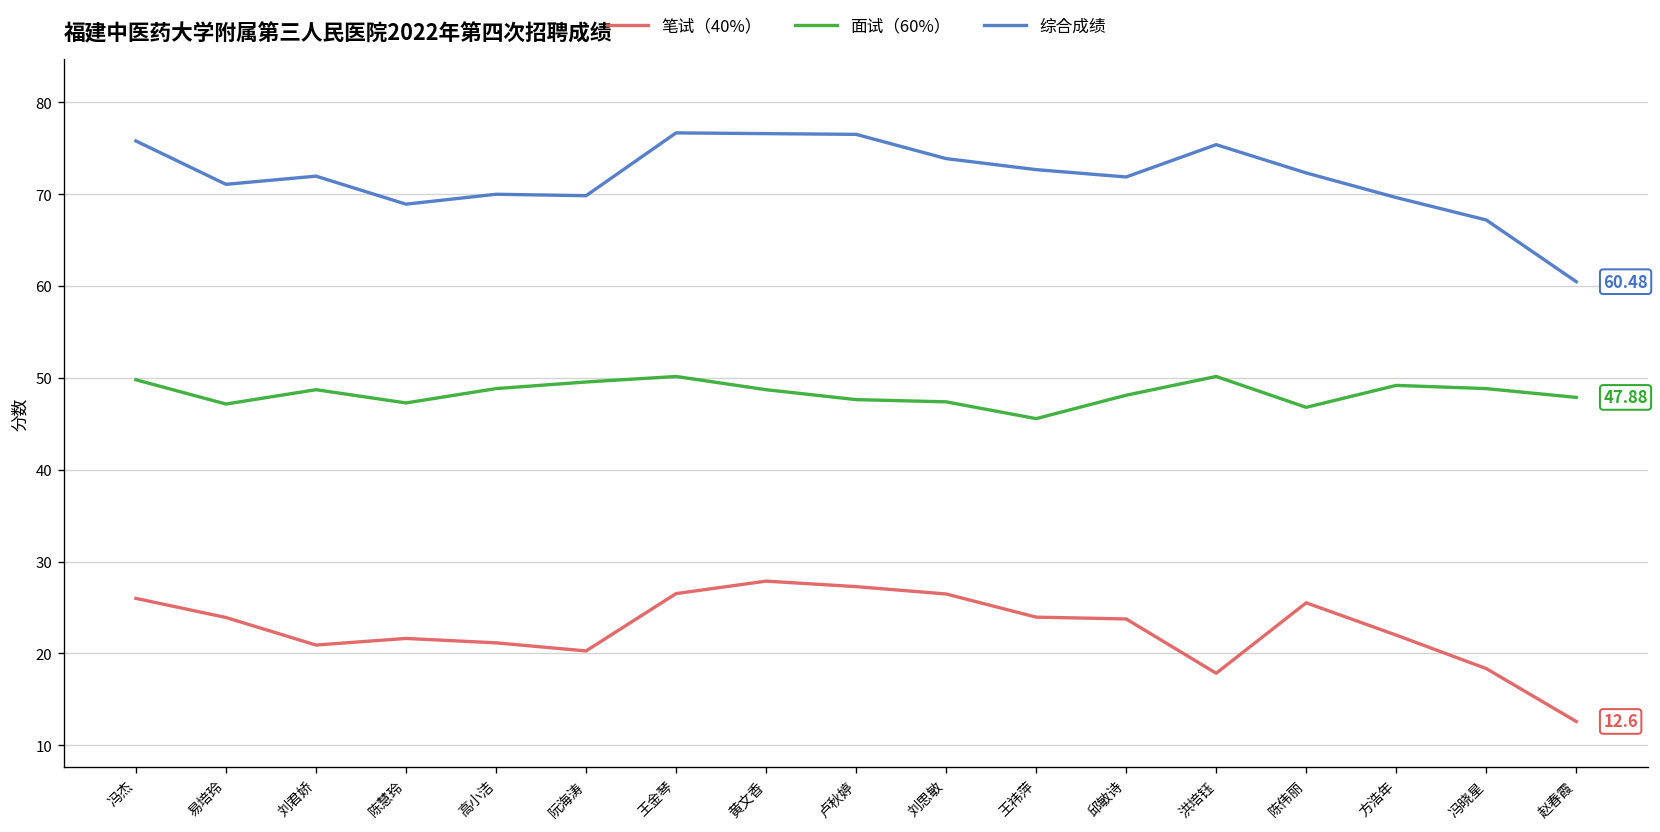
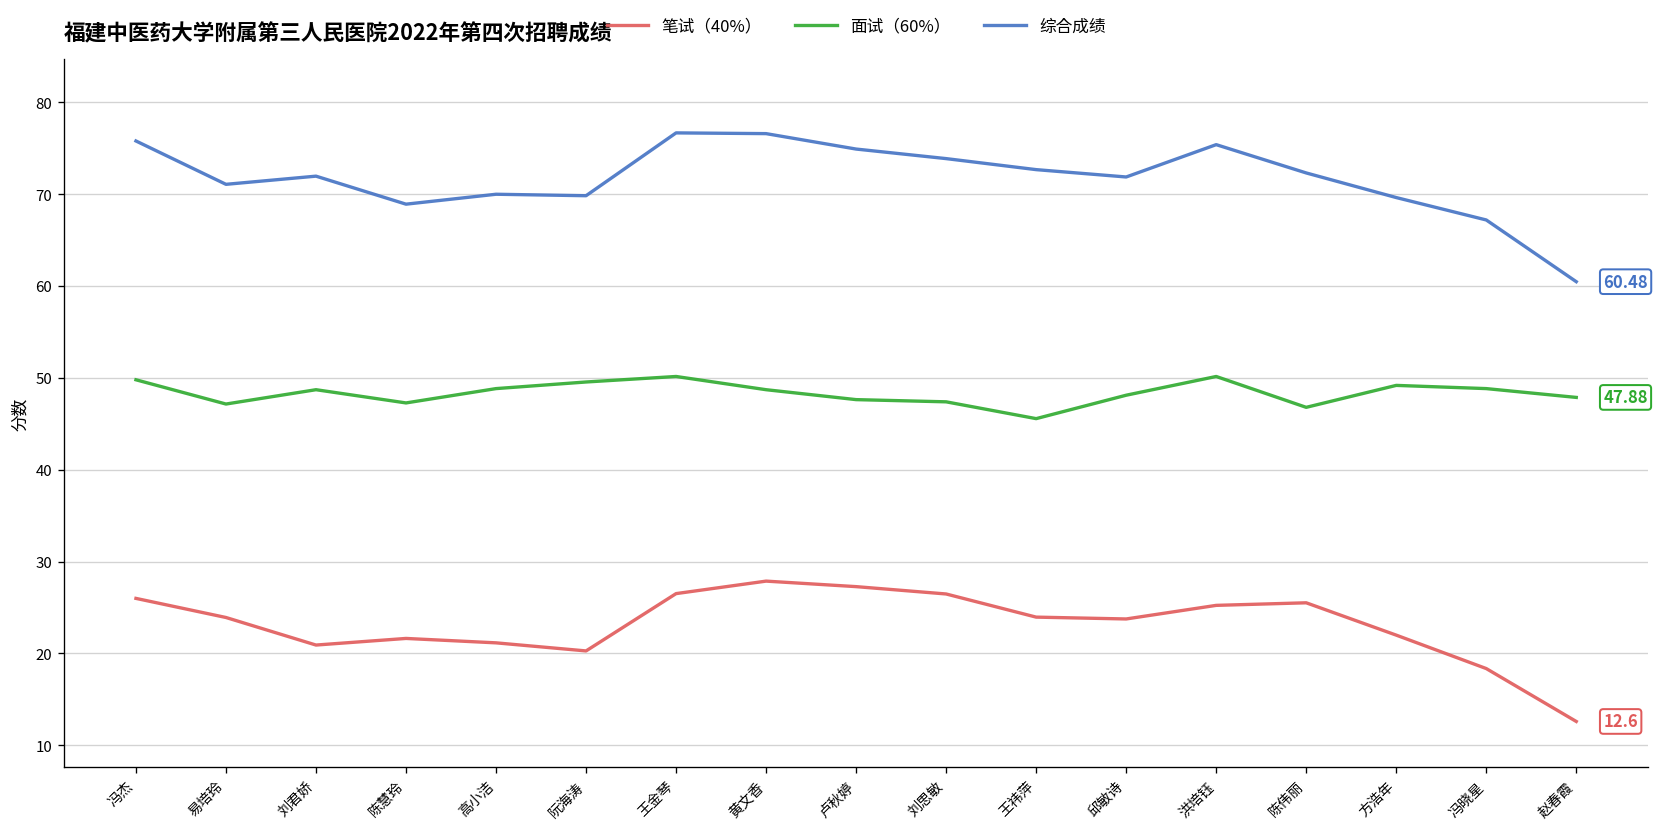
  {
    "笔试（40%）": {
      "冯杰": 26,
      "易培玲": 24,
      "刘君娇": 21,
      "陈慧玲": 22,
      "高小洁": 21,
      "阮海涛": 20,
      "王金琴": 27,
      "黄文香": 28,
      "卢秋婷": 27,
      "刘思敏": 26,
      "王祎萍": 24,
      "邱敏诗": 24,
-     "洪培钰": 18,
+     "洪培钰": 25,
      "陈伟丽": 26,
      "方浩年": 22,
      "冯晓星": 18
    },
    "面试（60%）": {
      "冯杰": 50,
      "易培玲": 47,
      "刘君娇": 49,
      "陈慧玲": 47,
      "高小洁": 49,
      "阮海涛": 50,
      "王金琴": 50,
      "黄文香": 49,
      "卢秋婷": 48,
      "刘思敏": 47,
      "王祎萍": 46,
      "邱敏诗": 48,
      "洪培钰": 50,
      "陈伟丽": 47,
      "方浩年": 49,
      "冯晓星": 49
    },
    "综合成绩": {
      "冯杰": 76,
      "易培玲": 71,
      "刘君娇": 72,
      "陈慧玲": 69,
      "高小洁": 70,
      "阮海涛": 70,
      "王金琴": 77,
      "黄文香": 77,
-     "卢秋婷": 77,
+     "卢秋婷": 75,
      "刘思敏": 74,
      "王祎萍": 73,
      "邱敏诗": 72,
      "洪培钰": 75,
      "陈伟丽": 72,
      "方浩年": 70,
      "冯晓星": 67
    }
  }
